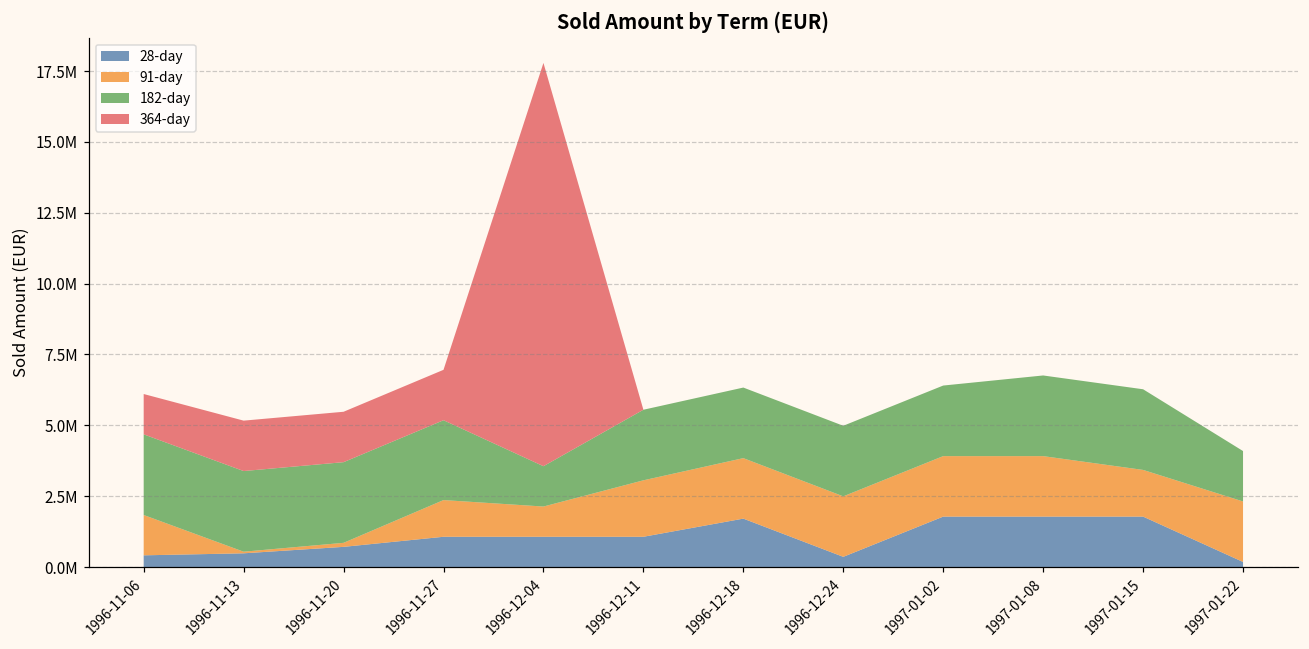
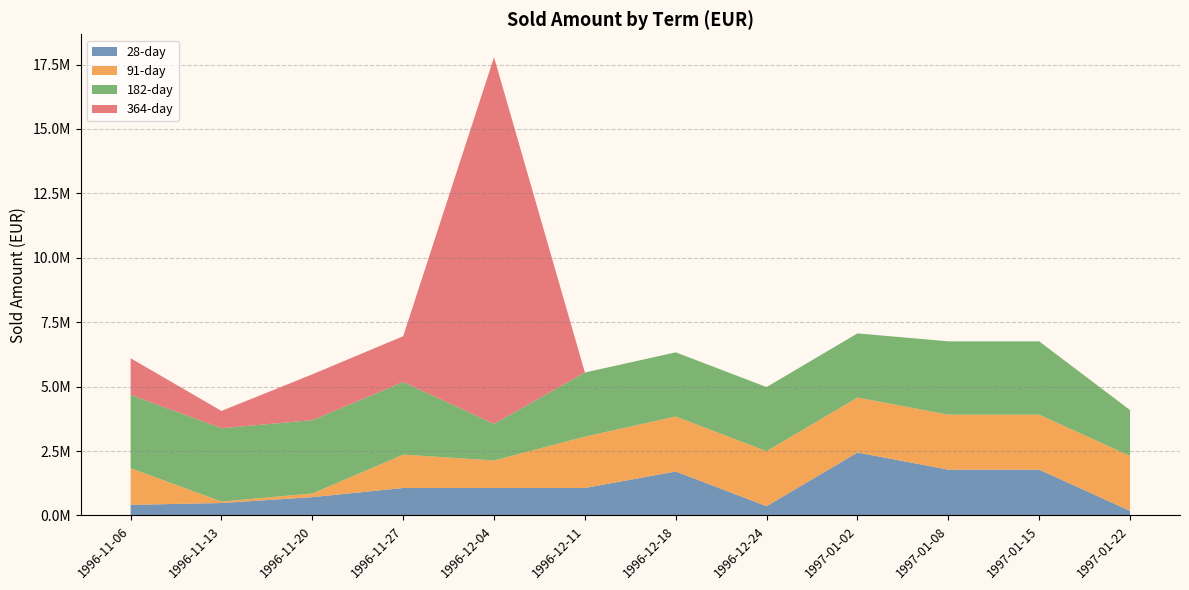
  {
    "28-day": {
      "1996-11-06": 400000,
      "1996-11-20": 700000,
      "1996-11-27": 1100000,
      "1996-12-04": 1100000,
      "1996-12-11": 1100000,
      "1996-12-18": 1700000,
      "1996-12-24": 400000,
-     "1997-01-02": 1800000,
+     "1997-01-02": 2400000,
      "1997-01-08": 1800000,
      "1997-01-15": 1800000,
      "1997-01-22": 200000
    },
    "91-day": {
      "1996-11-06": 1400000,
      "1996-11-20": 100000,
      "1996-11-27": 1300000,
      "1996-12-04": 1100000,
      "1996-12-11": 2000000,
      "1996-12-18": 2100000,
      "1996-12-24": 2100000,
      "1997-01-02": 2100000,
      "1997-01-08": 2100000,
-     "1997-01-15": 1600000,
+     "1997-01-15": 2100000,
      "1997-01-22": 2100000
    },
    "182-day": {
      "1996-11-06": 2800000,
      "1996-11-13": 2800000,
      "1996-11-20": 2800000,
      "1996-11-27": 2800000,
      "1996-12-04": 1400000
    },
    "364-day": {
      "1996-11-06": 1400000,
-     "1996-11-13": 1800000,
+     "1996-11-13": 700000,
      "1996-11-20": 1800000,
      "1996-11-27": 1800000,
      "1996-12-04": 14200000
    }
  }
